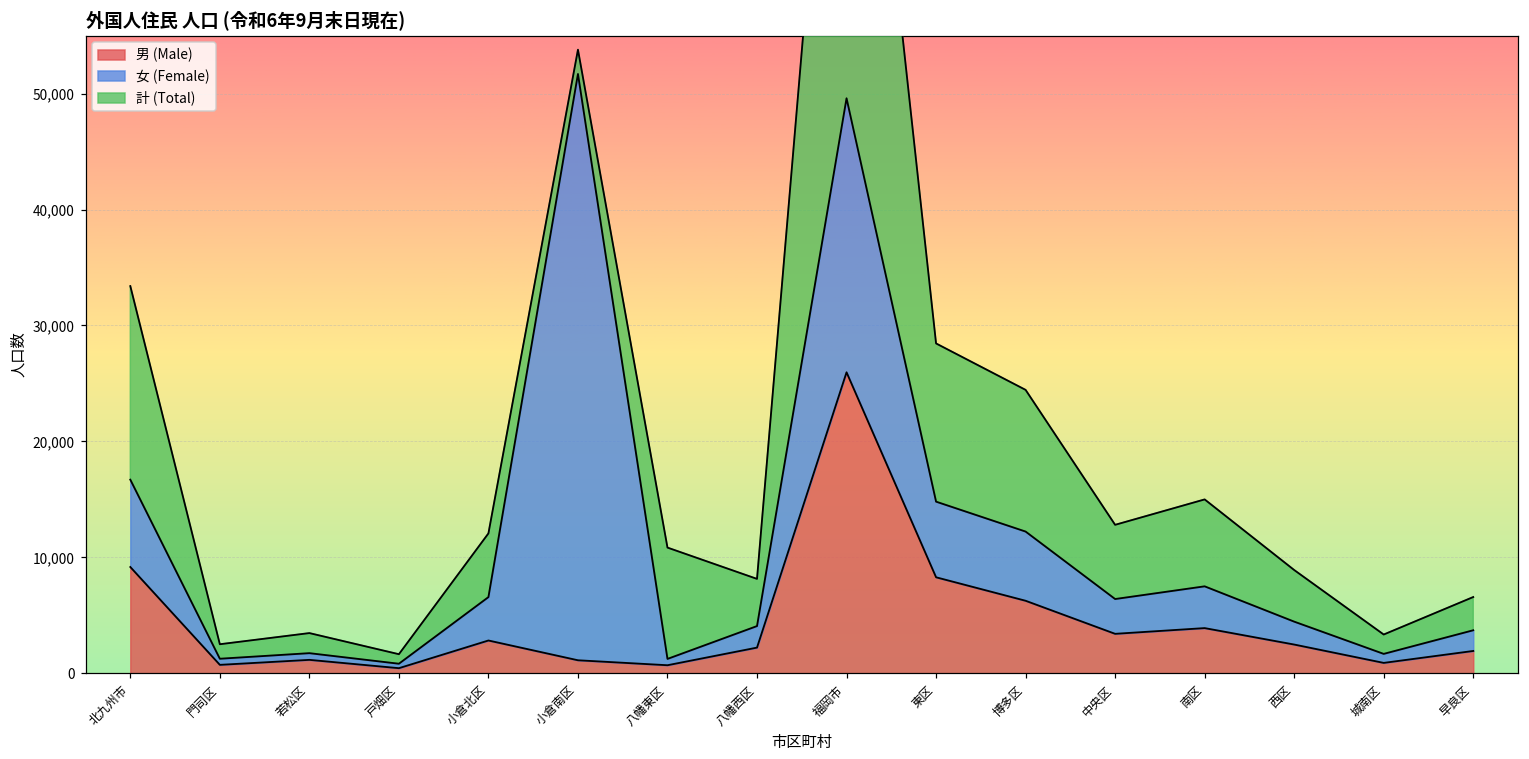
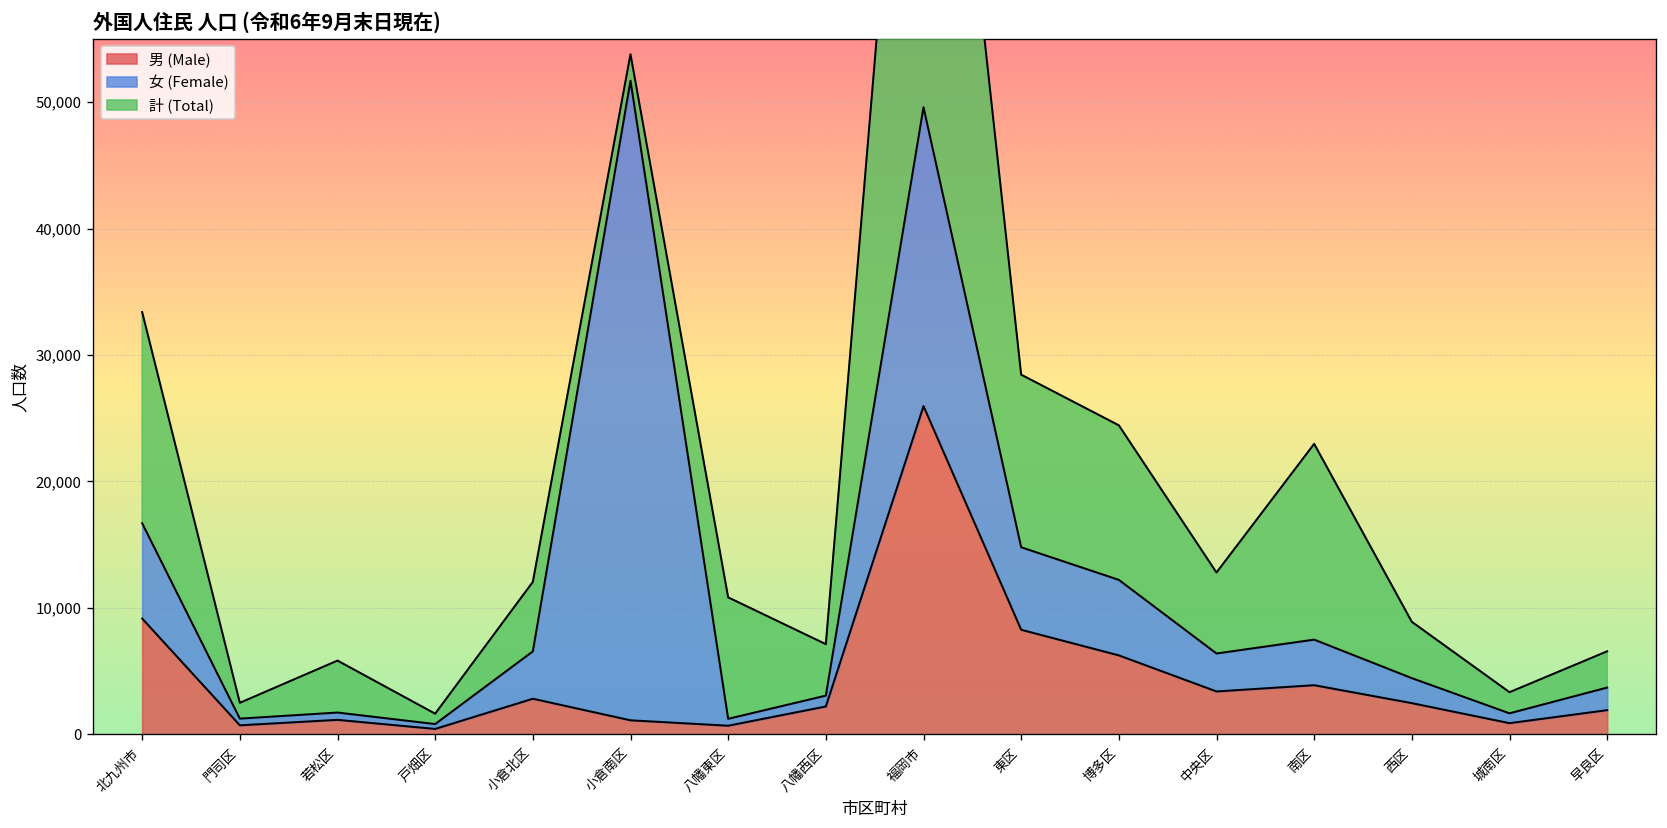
  {
    "男 (Male)": {
      "北九州市": "9,200",
      "門司区": "700",
      "若松区": "1,200",
      "戸畑区": "400",
      "小倉北区": "2,800",
      "小倉南区": "1,100",
      "八幡東区": "700",
      "八幡西区": "2,200",
      "福岡市": "26,000",
      "東区": "8,300",
      "博多区": "6,300",
      "中央区": "3,400",
      "南区": "3,900",
      "西区": "2,500",
      "城南区": "900",
      "早良区": "1,900"
    },
    "女 (Female)": {
      "北九州市": "7,500",
      "門司区": "500",
      "若松区": "600",
      "戸畑区": "400",
      "小倉北区": "3,700",
      "小倉南区": "50,600",
      "八幡東区": "500",
-     "八幡西区": "1,900",
+     "八幡西区": "900",
      "福岡市": "23,600",
      "東区": "6,500",
      "博多区": "6,000",
      "中央区": "3,000",
      "南区": "3,600",
      "西区": "2,000",
      "城南区": "800",
      "早良区": "1,800"
    },
    "計 (Total)": {
      "北九州市": "16,700",
      "門司区": "1,300",
-     "若松区": "1,700",
+     "若松区": "4,100",
      "戸畑区": "800",
      "小倉北区": "5,500",
      "小倉南区": "2,100",
      "八幡東区": "9,600",
      "八幡西区": "4,100",
      "東区": "13,600",
      "博多区": "12,200",
      "中央区": "6,400",
-     "南区": "7,500",
+     "南区": "15,500",
      "西区": "4,500",
      "城南区": "1,700",
      "早良区": "2,900"
    }
  }
